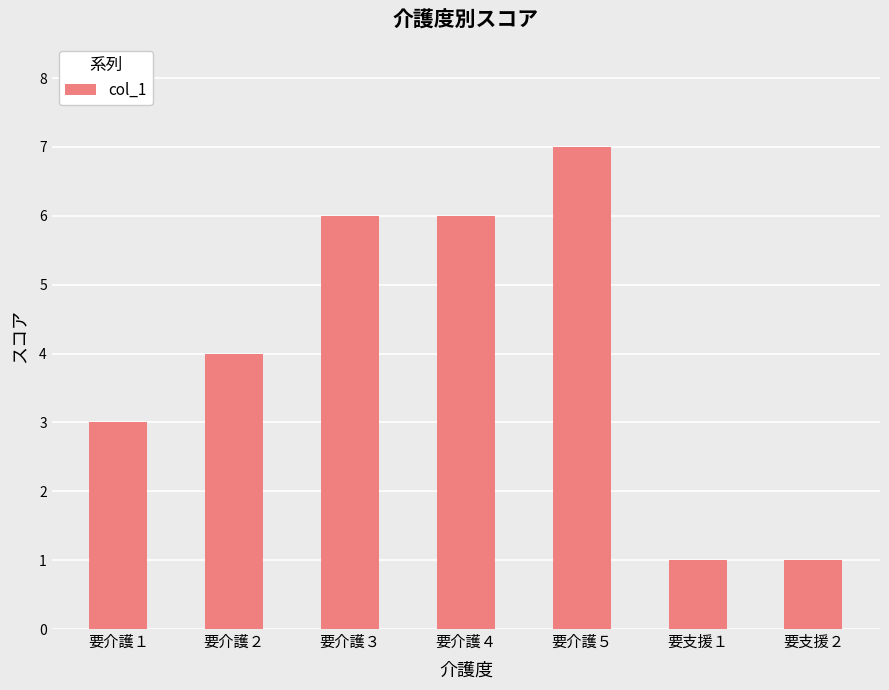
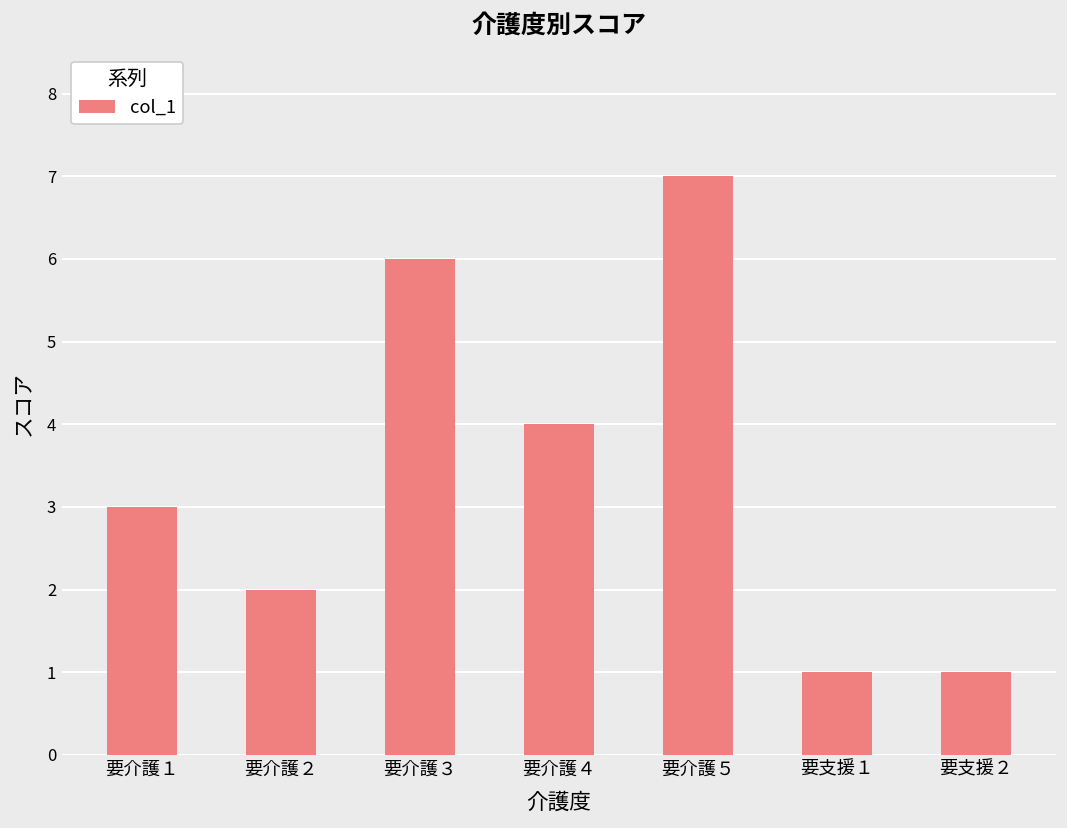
  {
    "要介護１": 3,
-   "要介護２": 4,
+   "要介護２": 2,
    "要介護３": 6,
-   "要介護４": 6,
+   "要介護４": 4,
    "要介護５": 7,
    "要支援１": 1,
    "要支援２": 1
  }
